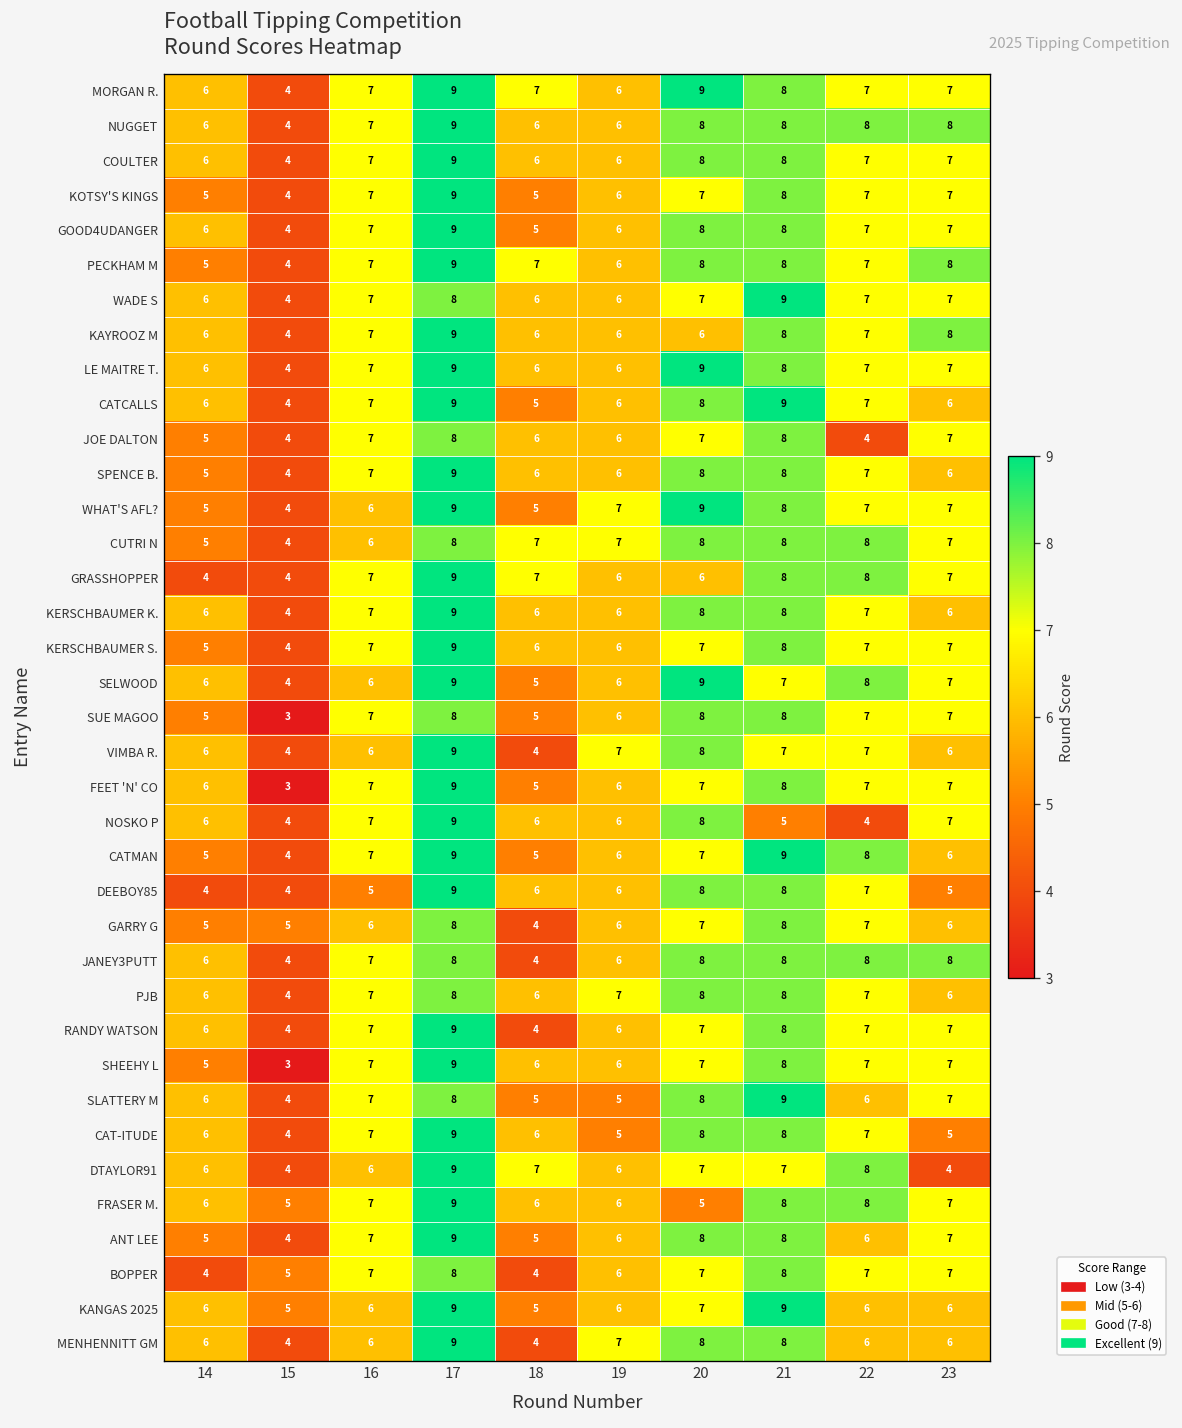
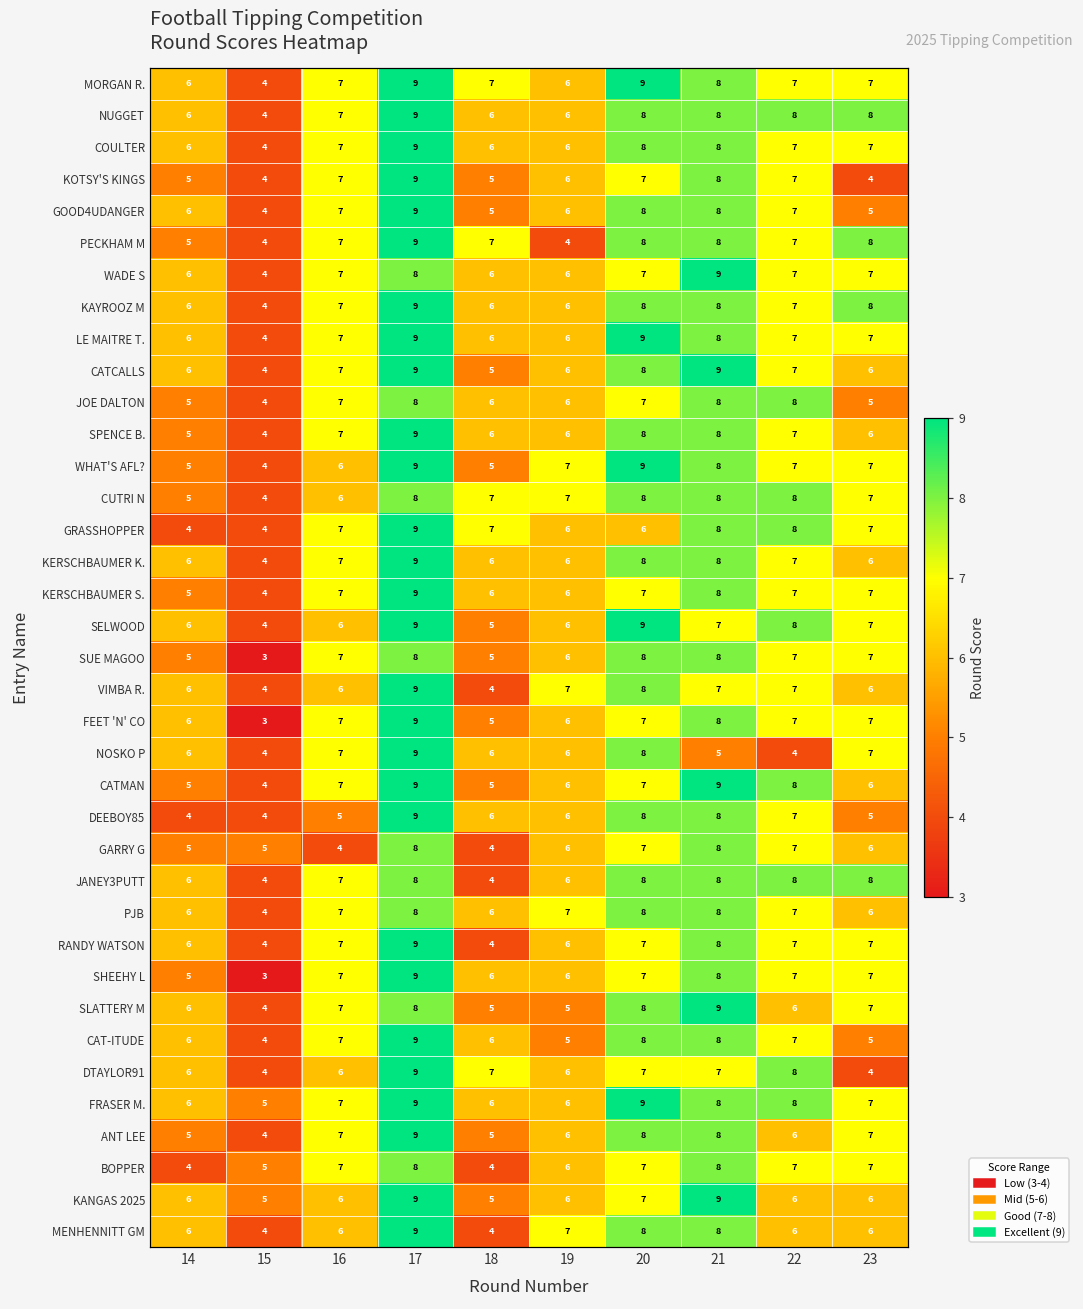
  {
    "KOTSY'S KINGS": {
      "14": 5,
      "15": 4,
      "16": 7,
      "17": 9,
      "18": 5,
      "19": 6,
      "20": 7,
      "21": 8,
      "22": 7,
-     "23": 7
+     "23": 4
    },
    "GOOD4UDANGER": {
      "14": 6,
      "15": 4,
      "16": 7,
      "17": 9,
      "18": 5,
      "19": 6,
      "20": 8,
      "21": 8,
      "22": 7,
-     "23": 7
+     "23": 5
    },
    "PECKHAM M": {
      "14": 5,
      "15": 4,
      "16": 7,
      "17": 9,
      "18": 7,
-     "19": 6,
+     "19": 4,
      "20": 8,
      "21": 8,
      "22": 7,
      "23": 8
    },
    "KAYROOZ M": {
      "14": 6,
      "15": 4,
      "16": 7,
      "17": 9,
      "18": 6,
      "19": 6,
-     "20": 6,
+     "20": 8,
      "21": 8,
      "22": 7,
      "23": 8
    },
    "JOE DALTON": {
      "14": 5,
      "15": 4,
      "16": 7,
      "17": 8,
      "18": 6,
      "19": 6,
      "20": 7,
      "21": 8,
-     "22": 4,
-     "23": 7
+     "22": 8,
+     "23": 5
    },
    "GARRY G": {
      "14": 5,
      "15": 5,
-     "16": 6,
+     "16": 4,
      "17": 8,
      "18": 4,
      "19": 6,
      "20": 7,
      "21": 8,
      "22": 7,
      "23": 6
    },
    "FRASER M.": {
      "14": 6,
      "15": 5,
      "16": 7,
      "17": 9,
      "18": 6,
      "19": 6,
-     "20": 5,
+     "20": 9,
      "21": 8,
      "22": 8,
      "23": 7
    }
  }
